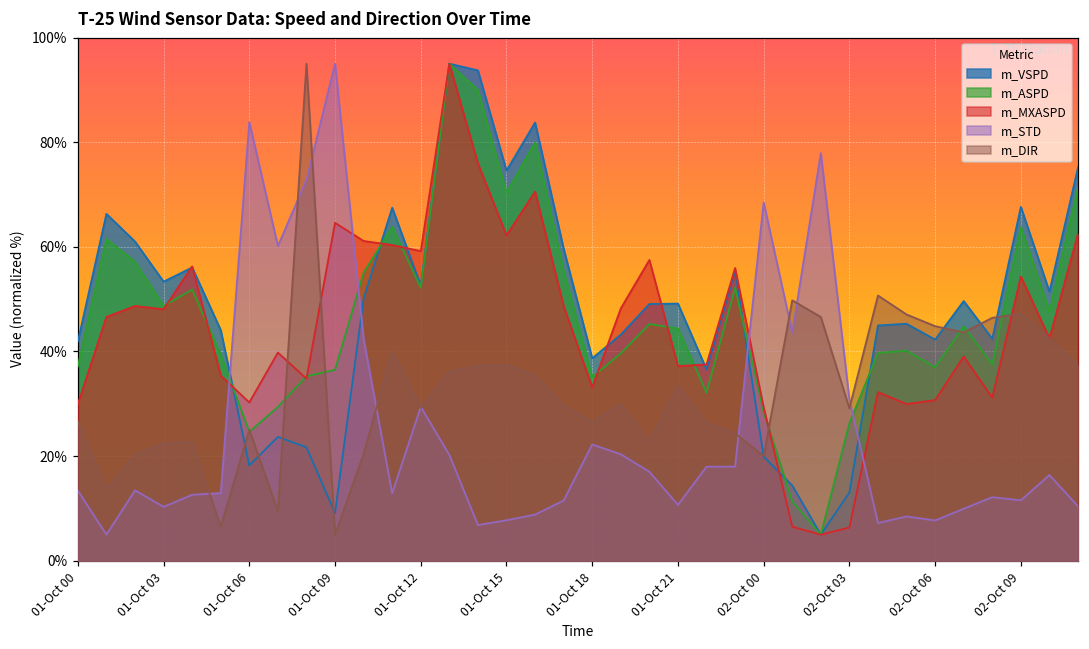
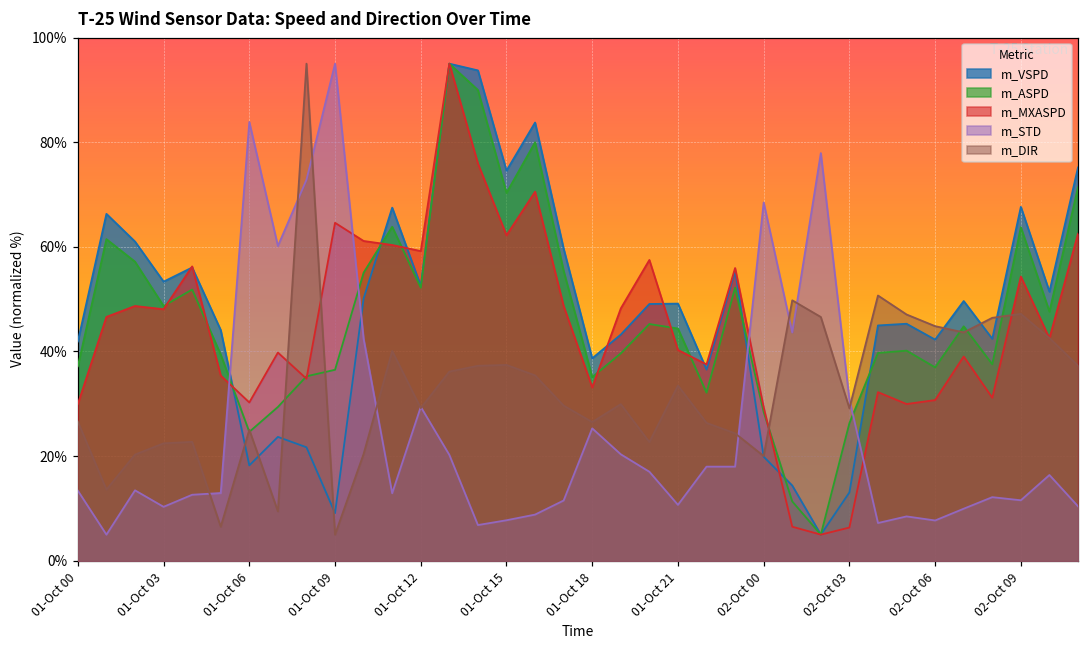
  {
    "m_VSPD": {
      "01-Oct 00": "42%",
      "01-Oct 03": "53%",
      "01-Oct 06": "18%",
      "01-Oct 09": "9%",
      "01-Oct 15": "75%",
      "01-Oct 18": "39%",
      "01-Oct 21": "49%",
      "02-Oct 03": "13%",
      "02-Oct 06": "42%",
      "02-Oct 09": "68%"
    },
    "m_ASPD": {
      "01-Oct 00": "37%",
      "01-Oct 03": "49%",
      "01-Oct 09": "37%",
      "01-Oct 15": "70%",
      "01-Oct 18": "35%",
      "01-Oct 21": "44%",
      "02-Oct 00": "28%",
      "02-Oct 03": "26%",
      "02-Oct 06": "37%",
      "02-Oct 09": "64%"
    },
    "m_MXASPD": {
      "01-Oct 00": "30%",
      "01-Oct 03": "48%",
      "01-Oct 06": "30%",
      "01-Oct 09": "65%",
      "01-Oct 12": "59%",
      "01-Oct 15": "62%",
      "01-Oct 18": "33%",
-     "01-Oct 21": "37%",
+     "01-Oct 21": "40%",
      "02-Oct 00": "29%",
      "02-Oct 03": "6%",
      "02-Oct 06": "31%",
      "02-Oct 09": "54%"
    },
    "m_STD": {
      "01-Oct 00": "13%",
      "01-Oct 03": "10%",
      "01-Oct 06": "84%",
      "01-Oct 09": "95%",
      "01-Oct 15": "8%",
-     "01-Oct 18": "22%",
+     "01-Oct 18": "25%",
      "01-Oct 21": "11%",
      "02-Oct 00": "68%",
      "02-Oct 03": "31%",
      "02-Oct 06": "8%",
      "02-Oct 09": "12%"
    },
    "m_DIR": {
      "01-Oct 00": "27%",
      "01-Oct 03": "22%",
      "01-Oct 09": "5%",
      "01-Oct 15": "37%",
      "01-Oct 18": "27%",
      "01-Oct 21": "33%",
      "02-Oct 03": "29%",
      "02-Oct 06": "45%",
      "02-Oct 09": "47%"
    }
  }
